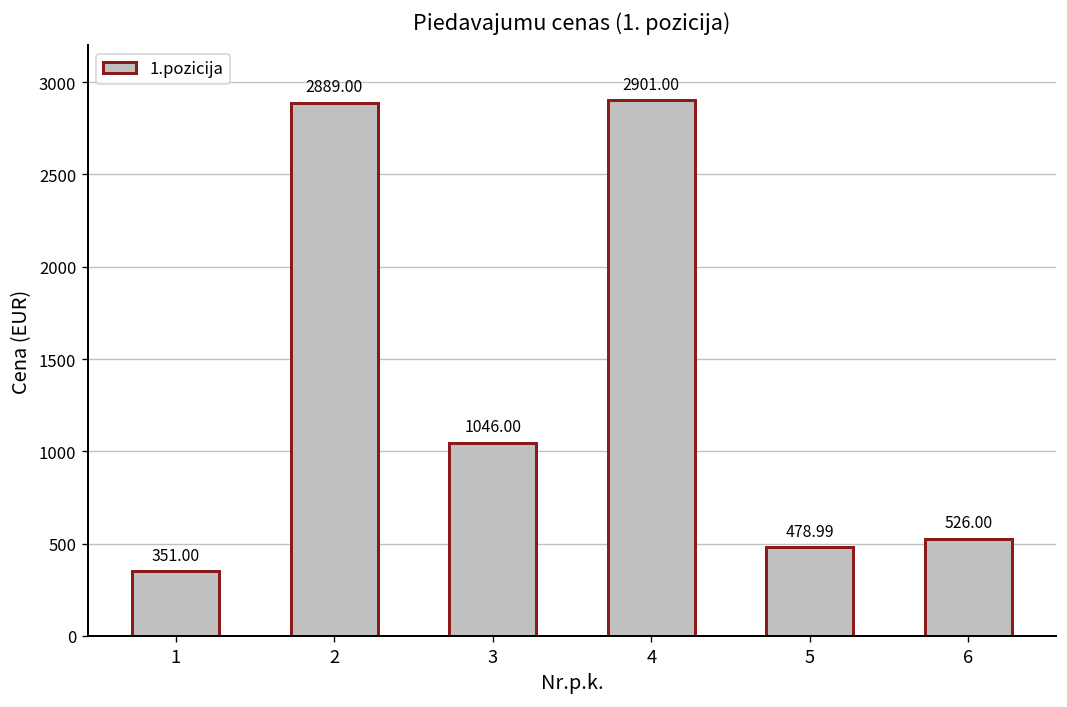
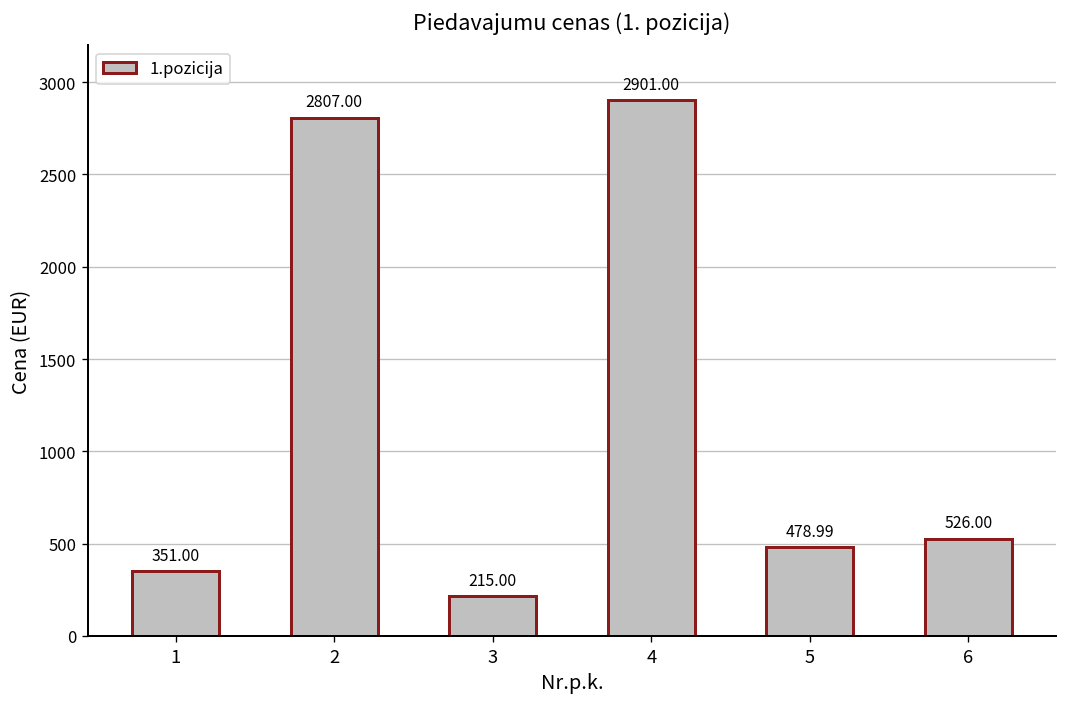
  {
    "1": 351.00,
-   "2": 2889.00,
-   "3": 1046.00,
+   "2": 2807.00,
+   "3": 215.00,
    "4": 2901.00,
    "5": 478.99,
    "6": 526.00
  }
